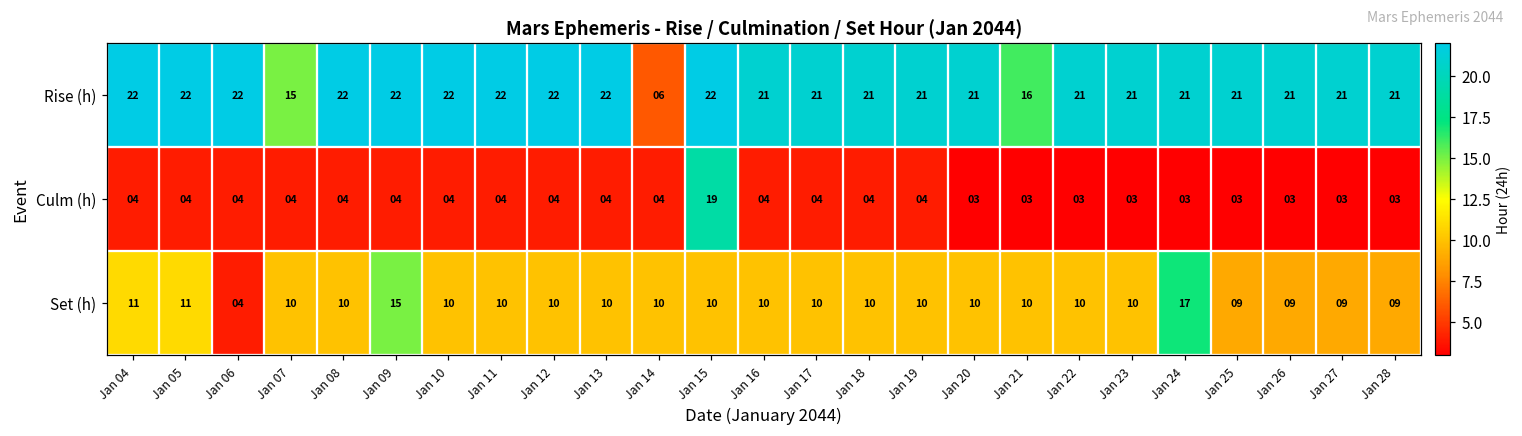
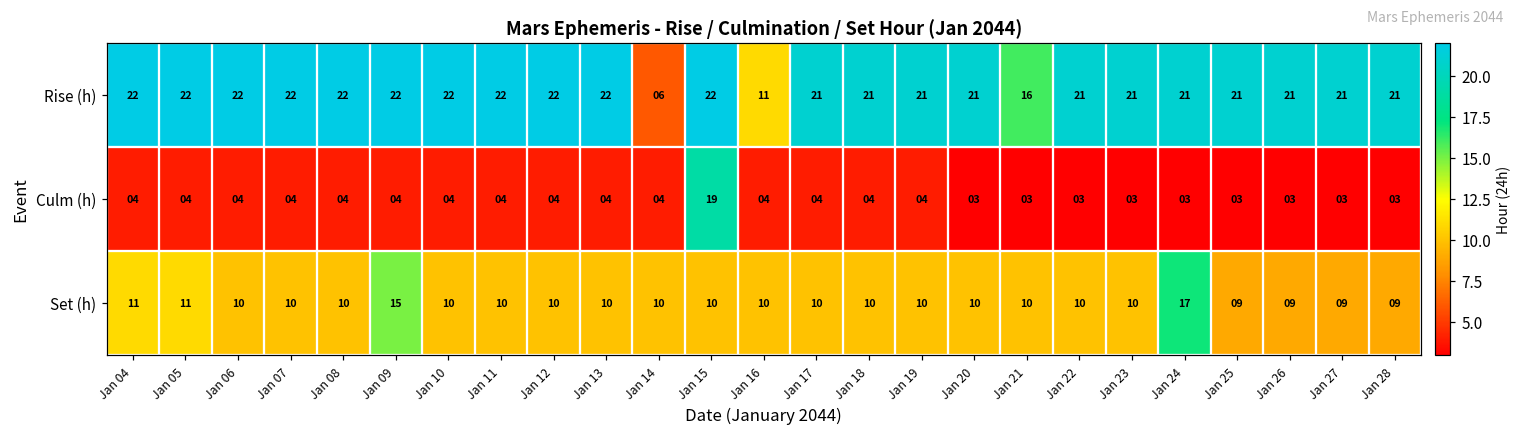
  {
    "Rise (h)": {
      "Jan 04": "22",
      "Jan 05": "22",
      "Jan 06": "22",
-     "Jan 07": "15",
+     "Jan 07": "22",
      "Jan 08": "22",
      "Jan 09": "22",
      "Jan 10": "22",
      "Jan 11": "22",
      "Jan 12": "22",
      "Jan 13": "22",
      "Jan 14": "06",
      "Jan 15": "22",
-     "Jan 16": "21",
+     "Jan 16": "11",
      "Jan 17": "21",
      "Jan 18": "21",
      "Jan 19": "21",
      "Jan 20": "21",
      "Jan 21": "16",
      "Jan 22": "21",
      "Jan 23": "21",
      "Jan 24": "21",
      "Jan 25": "21",
      "Jan 26": "21",
      "Jan 27": "21",
      "Jan 28": "21"
    },
    "Culm (h)": {
      "Jan 04": "04",
      "Jan 05": "04",
      "Jan 06": "04",
      "Jan 07": "04",
      "Jan 08": "04",
      "Jan 09": "04",
      "Jan 10": "04",
      "Jan 11": "04",
      "Jan 12": "04",
      "Jan 13": "04",
      "Jan 14": "04",
      "Jan 15": "19",
      "Jan 16": "04",
      "Jan 17": "04",
      "Jan 18": "04",
      "Jan 19": "04",
      "Jan 20": "03",
      "Jan 21": "03",
      "Jan 22": "03",
      "Jan 23": "03",
      "Jan 24": "03",
      "Jan 25": "03",
      "Jan 26": "03",
      "Jan 27": "03",
      "Jan 28": "03"
    },
    "Set (h)": {
      "Jan 04": "11",
      "Jan 05": "11",
-     "Jan 06": "04",
+     "Jan 06": "10",
      "Jan 07": "10",
      "Jan 08": "10",
      "Jan 09": "15",
      "Jan 10": "10",
      "Jan 11": "10",
      "Jan 12": "10",
      "Jan 13": "10",
      "Jan 14": "10",
      "Jan 15": "10",
      "Jan 16": "10",
      "Jan 17": "10",
      "Jan 18": "10",
      "Jan 19": "10",
      "Jan 20": "10",
      "Jan 21": "10",
      "Jan 22": "10",
      "Jan 23": "10",
      "Jan 24": "17",
      "Jan 25": "09",
      "Jan 26": "09",
      "Jan 27": "09",
      "Jan 28": "09"
    }
  }
